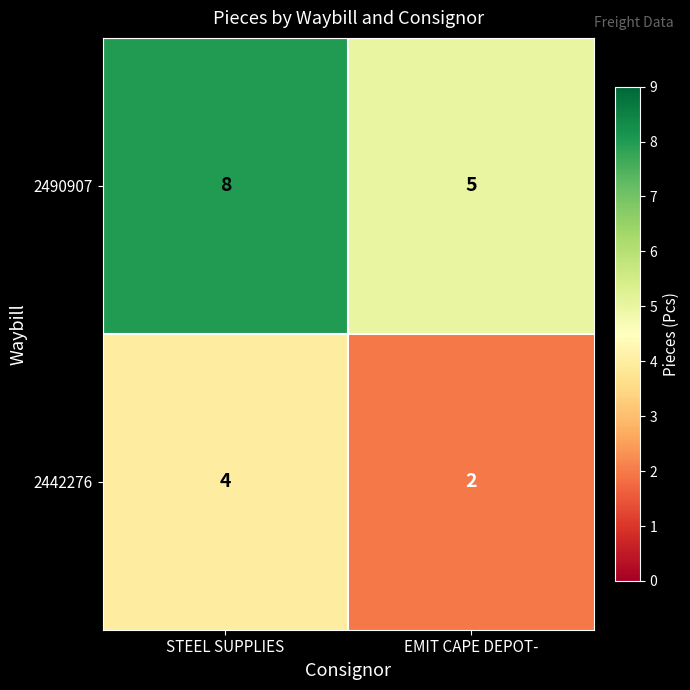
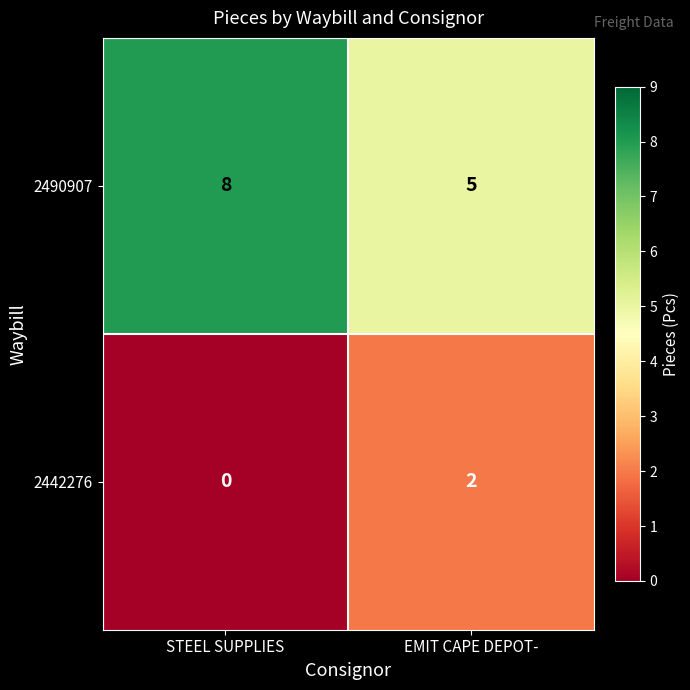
  {
    "2490907": {
      "STEEL SUPPLIES": 8,
      "EMIT CAPE DEPOT-": 5
    },
    "2442276": {
-     "STEEL SUPPLIES": 4,
+     "STEEL SUPPLIES": 0,
      "EMIT CAPE DEPOT-": 2
    }
  }
